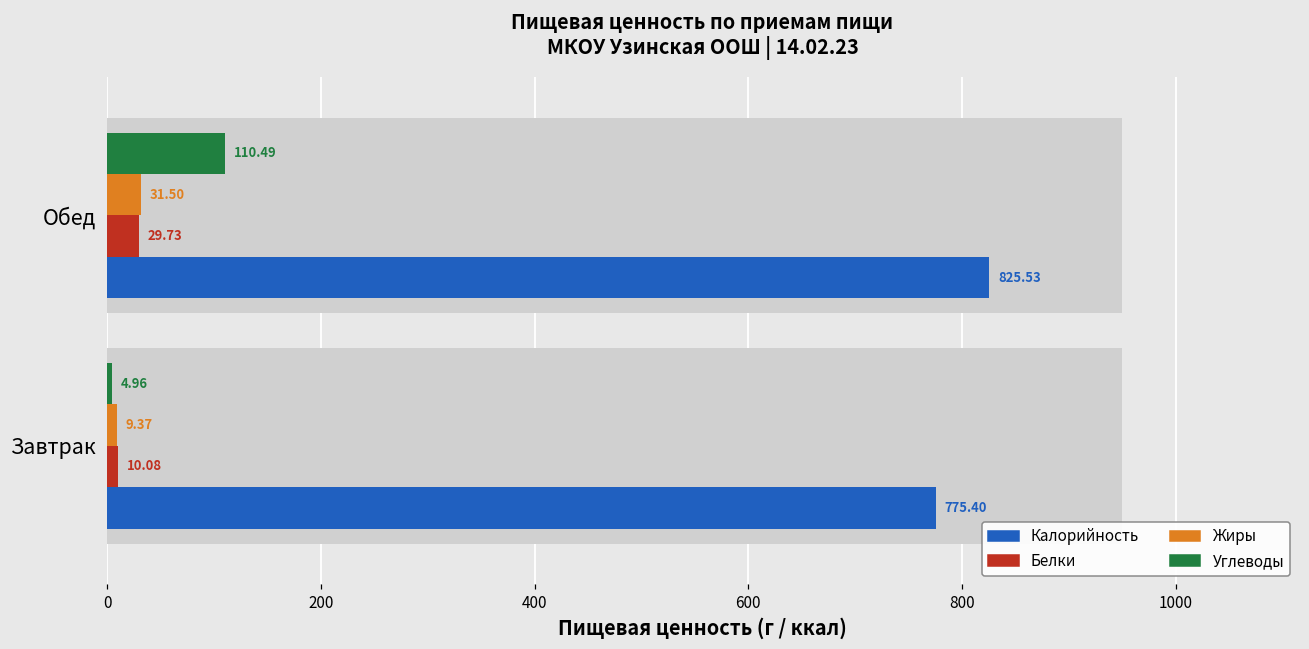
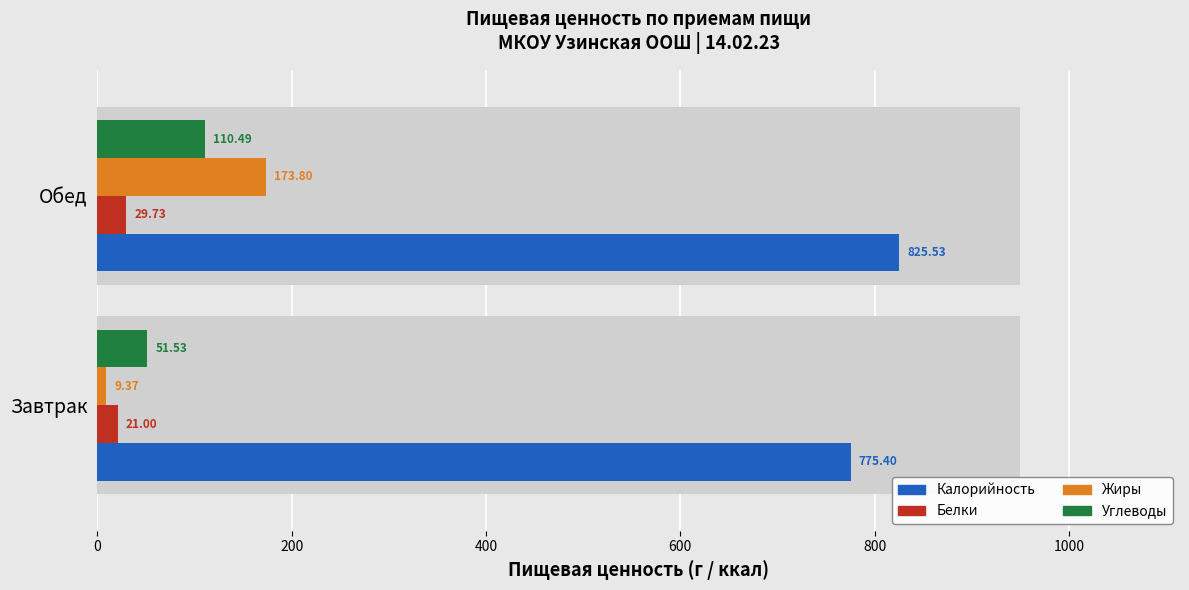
  {
    "Белки": {
-     "Завтрак": 10.08
+     "Завтрак": 21.00
    },
    "Жиры": {
-     "Обед": 31.50
+     "Обед": 173.80
    },
    "Углеводы": {
-     "Завтрак": 4.96
+     "Завтрак": 51.53
    }
  }
